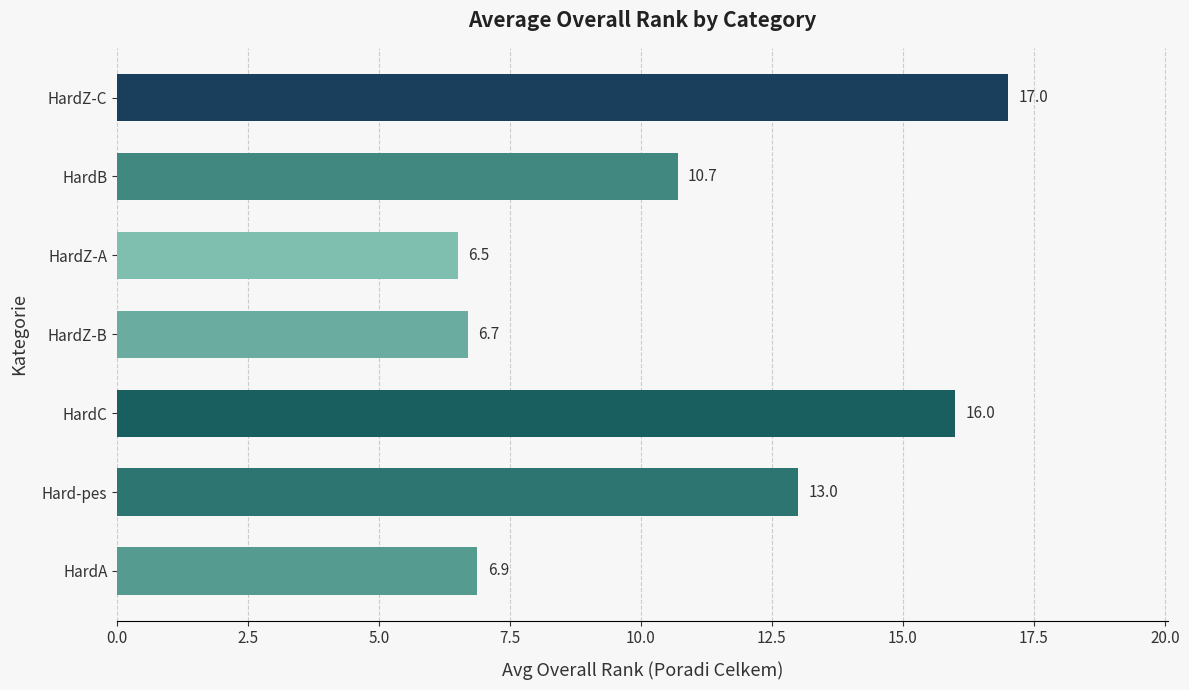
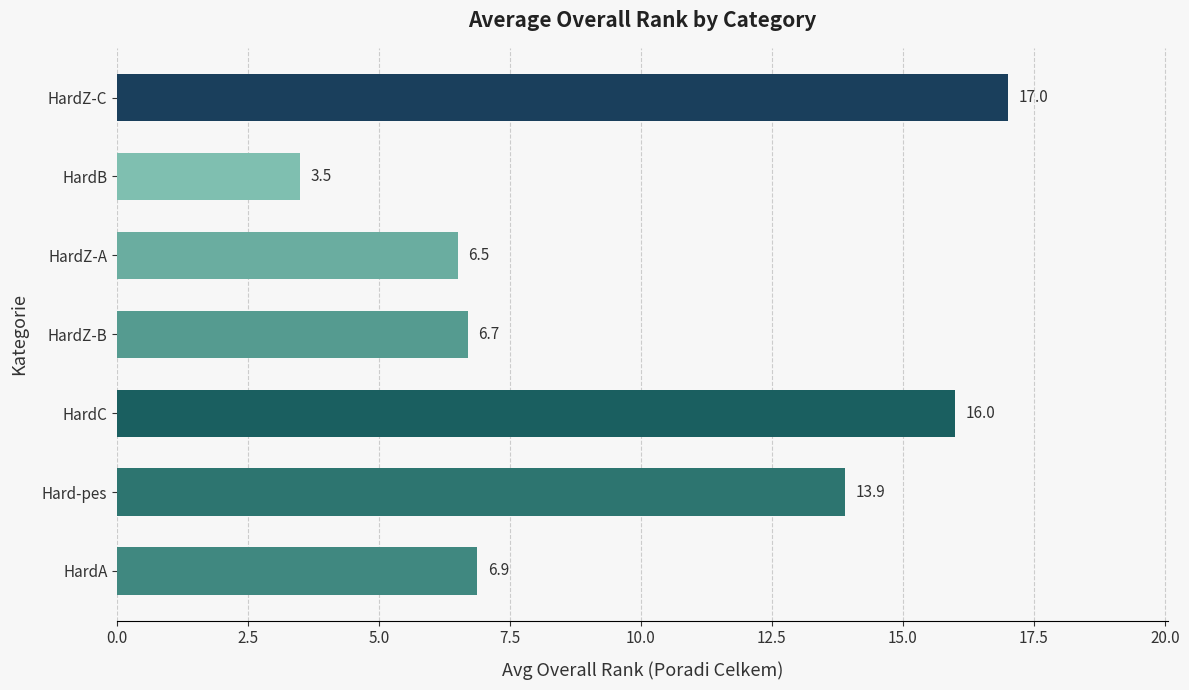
  {
    "HardZ-C": 17.0,
-   "HardB": 10.7,
+   "HardB": 3.5,
    "HardZ-A": 6.5,
    "HardZ-B": 6.7,
    "HardC": 16.0,
-   "Hard-pes": 13.0,
+   "Hard-pes": 13.9,
    "HardA": 6.9
  }
